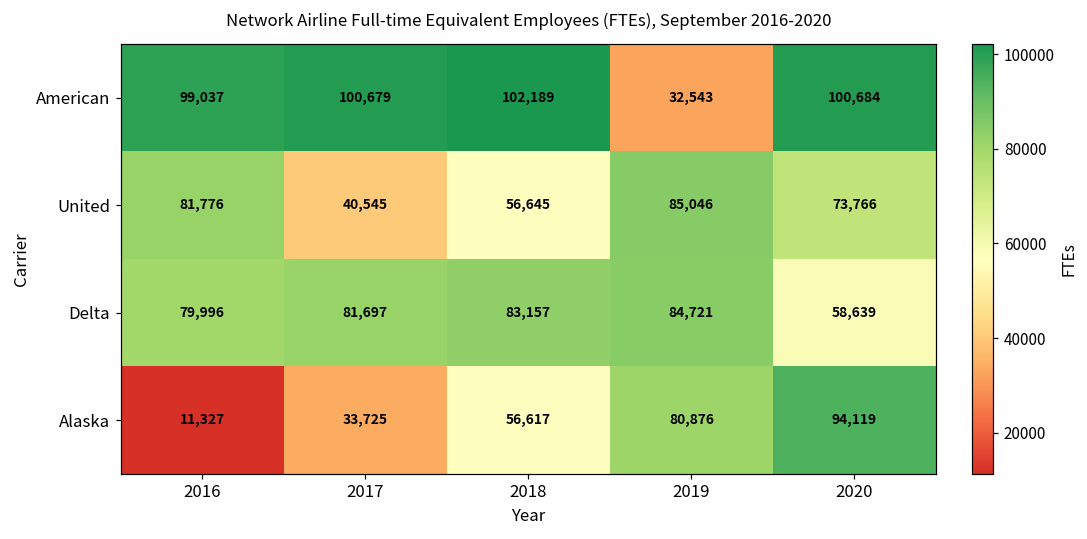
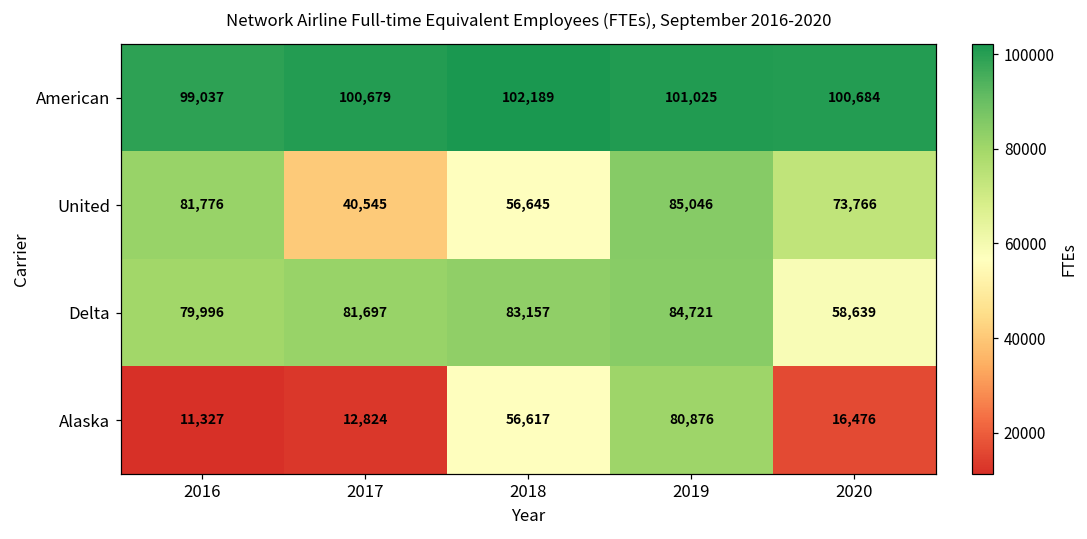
  {
    "American": {
      "2016": "99,037",
      "2017": "100,679",
      "2018": "102,189",
-     "2019": "32,543",
+     "2019": "101,025",
      "2020": "100,684"
    },
    "United": {
      "2016": "81,776",
      "2017": "40,545",
      "2018": "56,645",
      "2019": "85,046",
      "2020": "73,766"
    },
    "Delta": {
      "2016": "79,996",
      "2017": "81,697",
      "2018": "83,157",
      "2019": "84,721",
      "2020": "58,639"
    },
    "Alaska": {
      "2016": "11,327",
-     "2017": "33,725",
+     "2017": "12,824",
      "2018": "56,617",
      "2019": "80,876",
-     "2020": "94,119"
+     "2020": "16,476"
    }
  }
